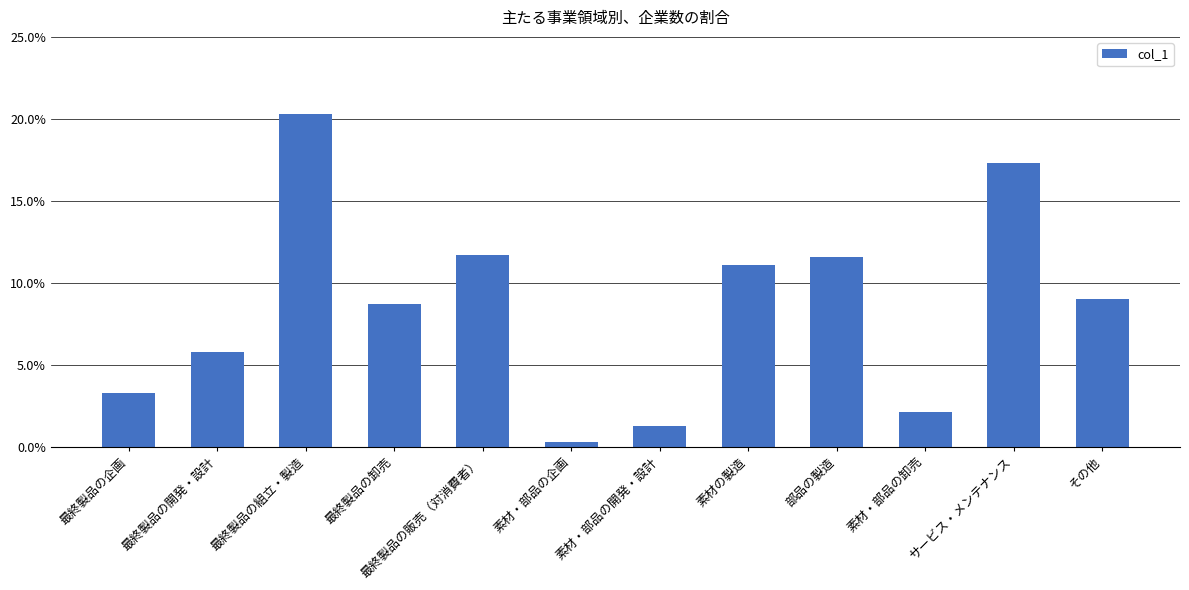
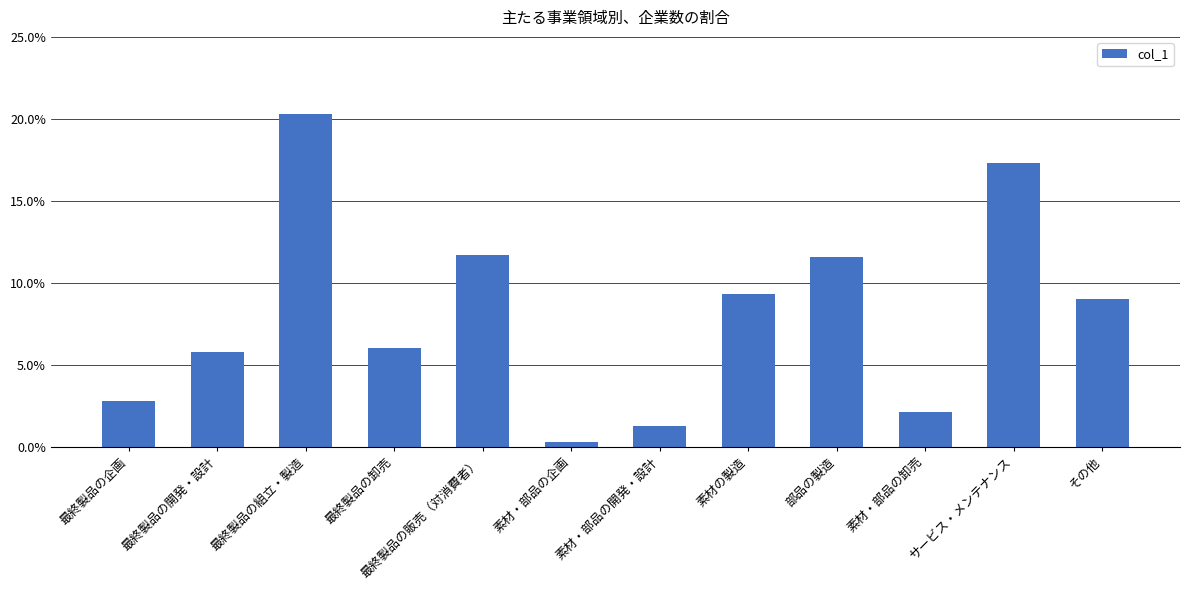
  {
-   "最終製品の企画": "3.3%",
+   "最終製品の企画": "2.8%",
    "最終製品の開発・設計": "5.8%",
    "最終製品の組立・製造": "20.3%",
-   "最終製品の卸売": "8.7%",
+   "最終製品の卸売": "6.0%",
    "最終製品の販売（対消費者）": "11.7%",
    "素材・部品の企画": "0.3%",
    "素材・部品の開発・設計": "1.3%",
-   "素材の製造": "11.1%",
+   "素材の製造": "9.3%",
    "部品の製造": "11.6%",
    "素材・部品の卸売": "2.1%",
    "サービス・メンテナンス": "17.3%",
    "その他": "9.0%"
  }
